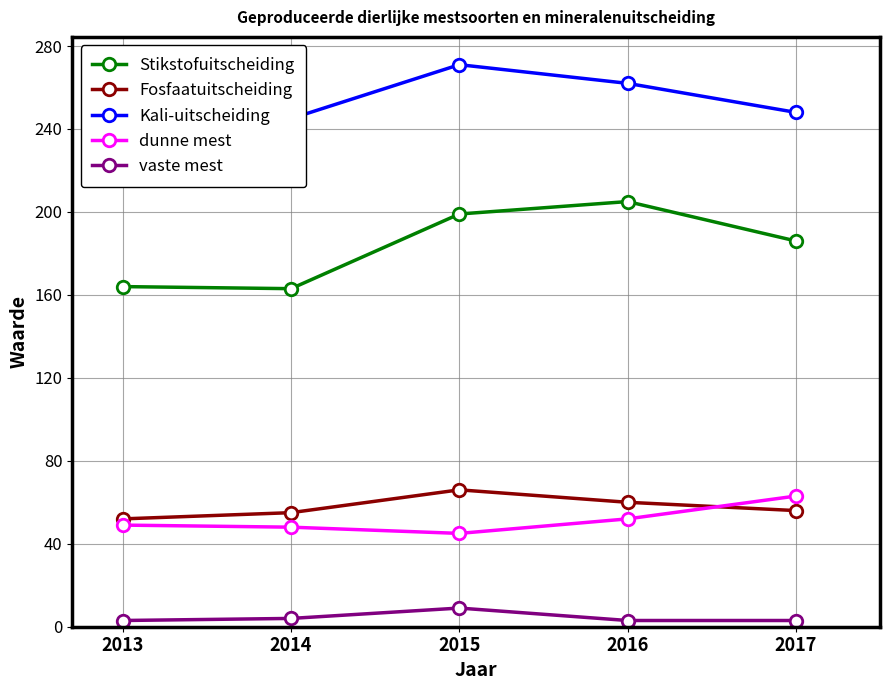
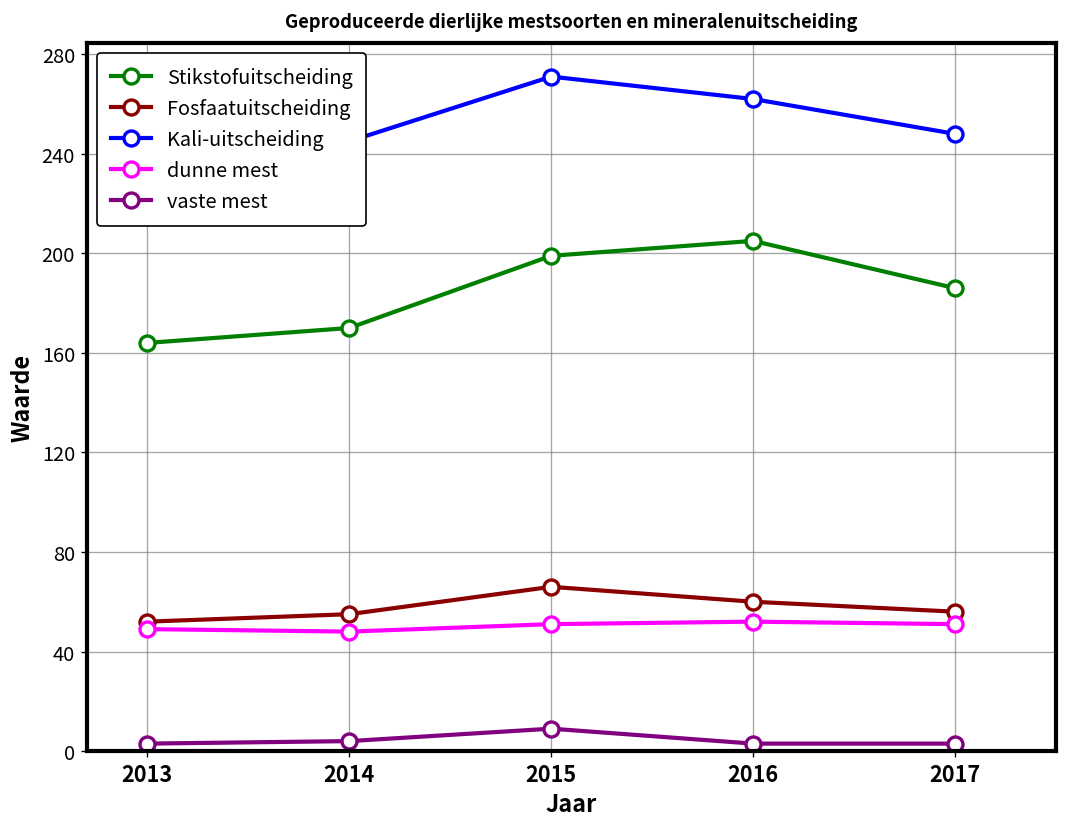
  {
    "Stikstofuitscheiding": {
      "2013": 164,
-     "2014": 163,
+     "2014": 170,
      "2015": 199,
      "2016": 205,
      "2017": 186
    },
    "Fosfaatuitscheiding": {
      "2013": 52,
      "2014": 55,
      "2015": 66,
      "2016": 60,
      "2017": 56
    },
    "Kali-uitscheiding": {
      "2015": 271,
      "2016": 262,
      "2017": 248
    },
    "dunne mest": {
      "2013": 49,
      "2014": 48,
-     "2015": 45,
+     "2015": 51,
      "2016": 52,
-     "2017": 63
+     "2017": 51
    },
    "vaste mest": {
      "2013": 3,
      "2014": 4,
      "2015": 9,
      "2016": 3,
      "2017": 3
    }
  }
